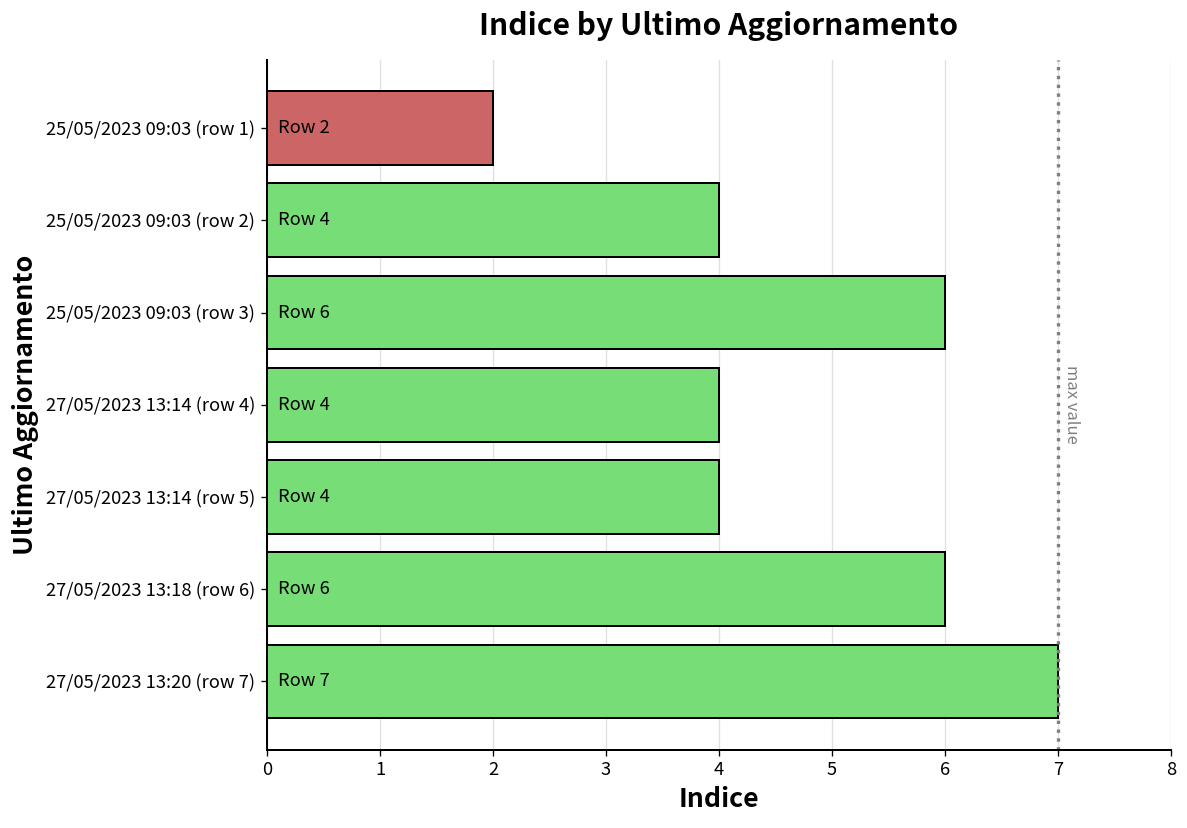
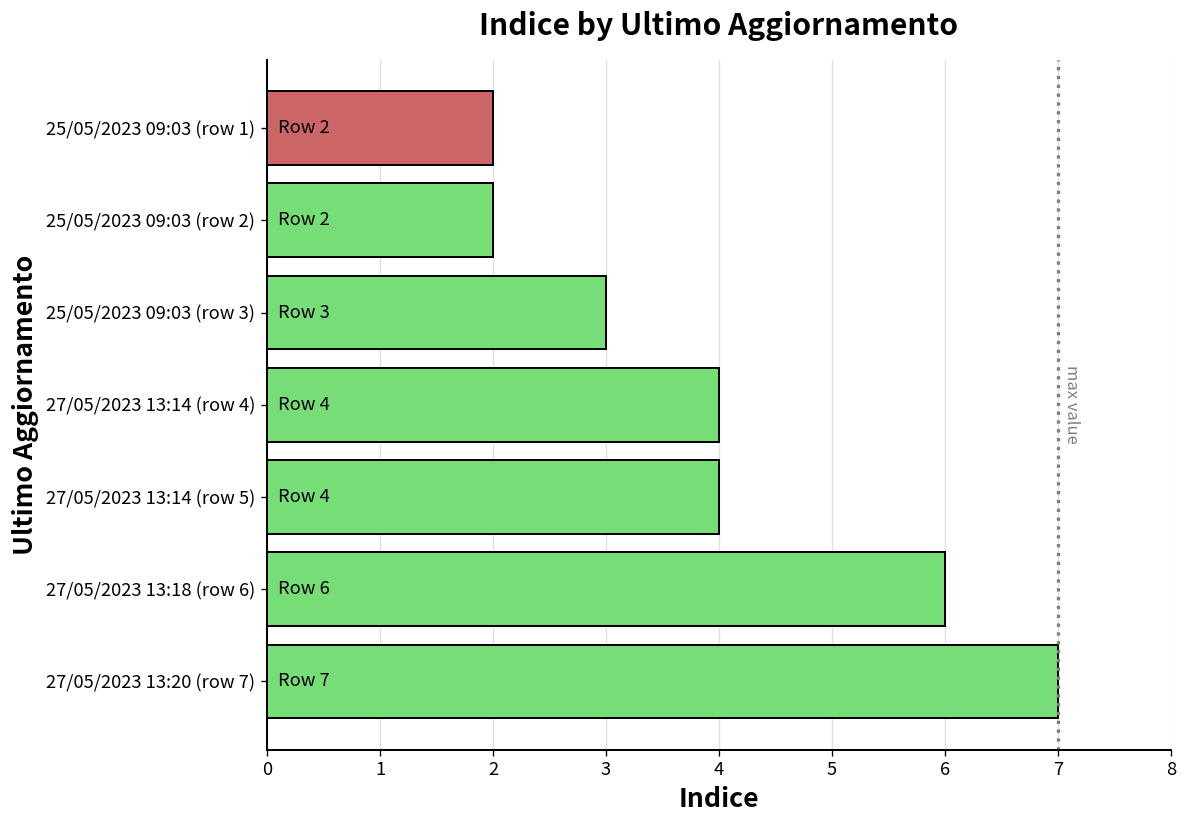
  {
    "25/05/2023 09:03 (row 1)": 2,
-   "25/05/2023 09:03 (row 2)": 4,
-   "25/05/2023 09:03 (row 3)": 6,
+   "25/05/2023 09:03 (row 2)": 2,
+   "25/05/2023 09:03 (row 3)": 3,
    "27/05/2023 13:14 (row 4)": 4,
    "27/05/2023 13:14 (row 5)": 4,
    "27/05/2023 13:18 (row 6)": 6,
    "27/05/2023 13:20 (row 7)": 7
  }
